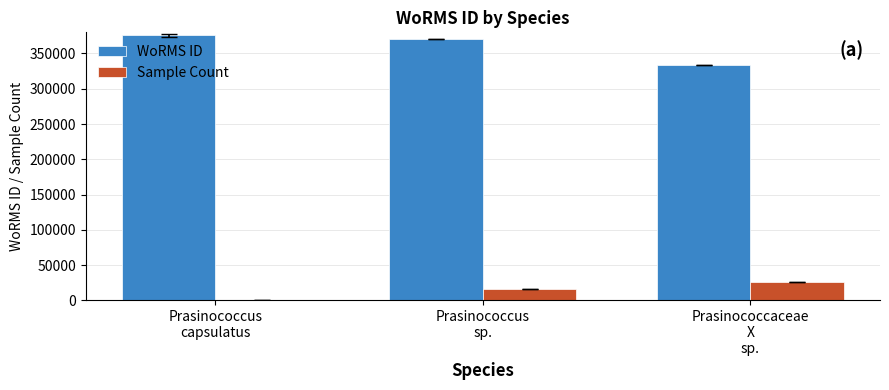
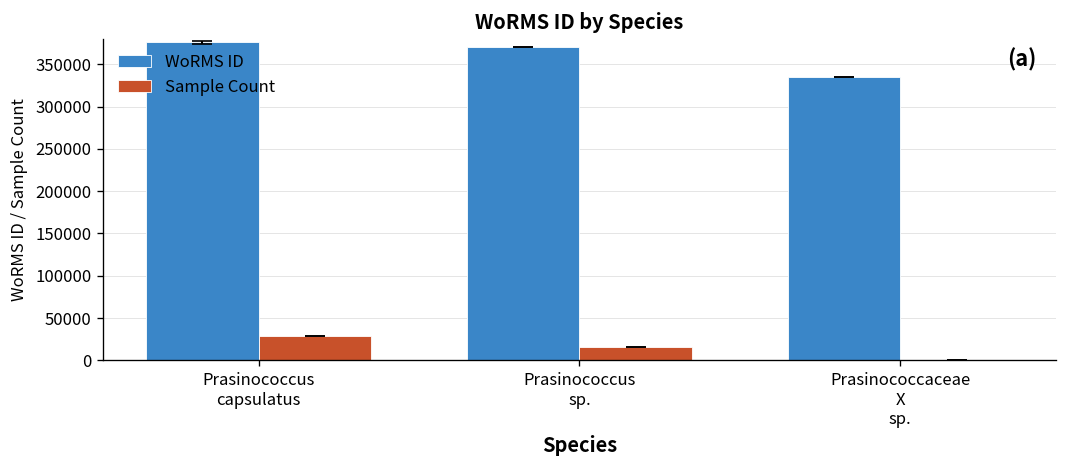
  {
    "WoRMS ID": {
      "Prasinococcus capsulatus": 380000,
      "Prasinococcus sp.": 370000,
      "Prasinococcaceae X sp.": 330000
    },
    "Sample Count": {
-     "Prasinococcus capsulatus": 0,
+     "Prasinococcus capsulatus": 30000,
      "Prasinococcus sp.": 20000,
-     "Prasinococcaceae X sp.": 30000
+     "Prasinococcaceae X sp.": 0
    }
  }
